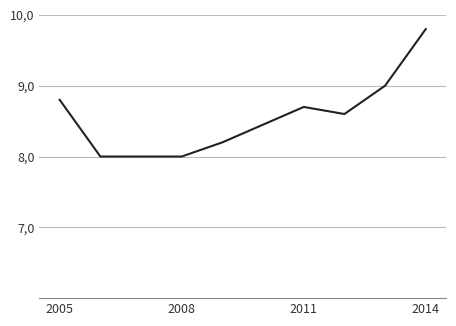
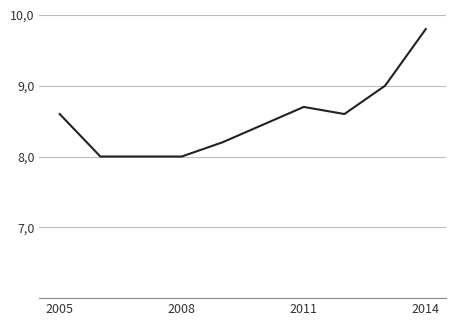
  {
-   "2005": 88,
+   "2005": 86,
    "2008": 80,
    "2011": 87,
    "2014": 98
  }
